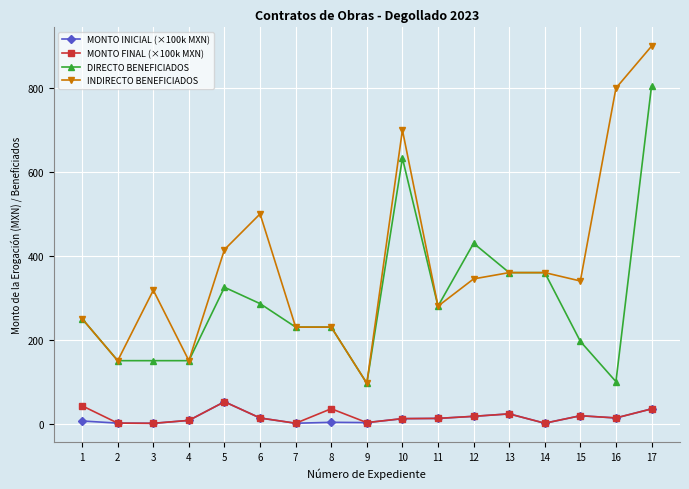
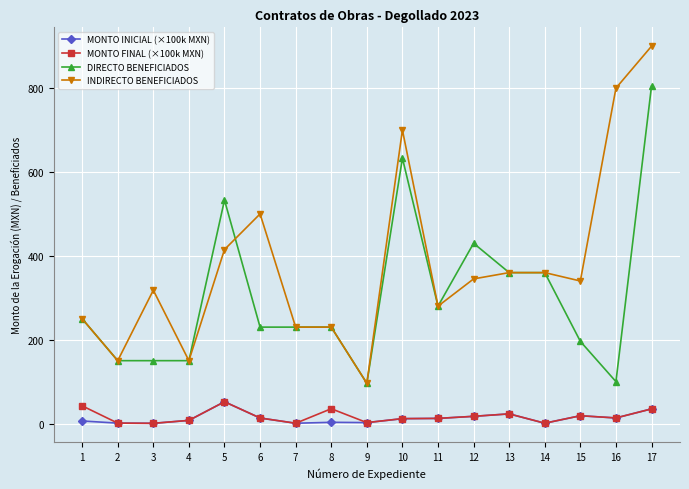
  {
    "MONTO INICIAL (×100k MXN)": {
      "1": 10,
      "8": 0
    },
    "MONTO FINAL (×100k MXN)": {
      "1": 40,
      "8": 40
    },
    "DIRECTO BENEFICIADOS": {
      "3": 150,
-     "5": 330,
-     "6": 290,
+     "5": 530,
+     "6": 230,
      "10": 630,
      "12": 430,
      "15": 200,
      "16": 100,
      "17": 810
    },
    "INDIRECTO BENEFICIADOS": {
      "3": 320,
      "5": 420,
      "6": 500,
      "10": 700,
      "12": 350,
      "15": 340,
      "16": 800,
      "17": 900
    }
  }
